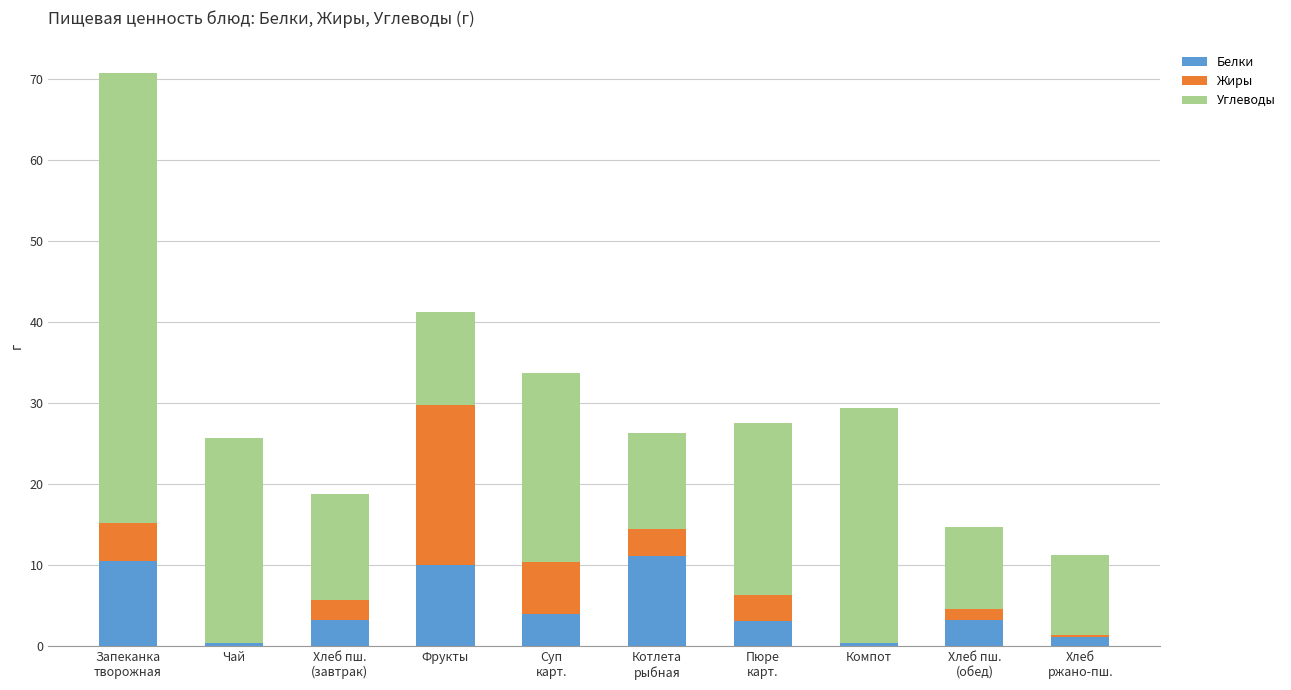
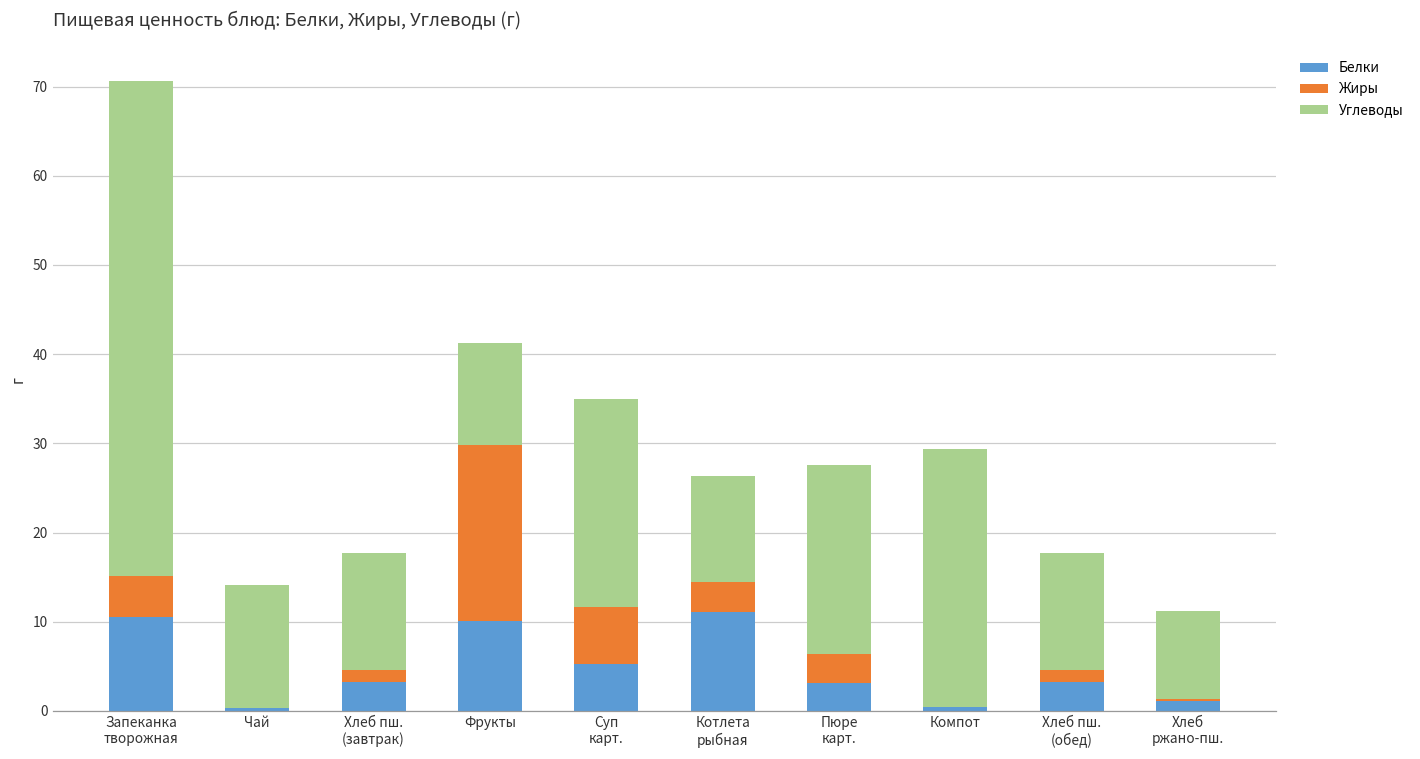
  {
    "Белки": {
      "Запеканка творожная": 11,
      "Чай": 0,
      "Хлеб пш. (завтрак)": 3,
      "Фрукты": 10,
-     "Суп карт.": 4,
+     "Суп карт.": 5,
      "Котлета рыбная": 11,
      "Пюре карт.": 3,
      "Компот": 0,
      "Хлеб пш. (обед)": 3,
      "Хлеб ржано-пш.": 1
    },
    "Жиры": {
      "Запеканка творожная": 5,
      "Чай": 0,
-     "Хлеб пш. (завтрак)": 3,
+     "Хлеб пш. (завтрак)": 1,
      "Фрукты": 20,
      "Суп карт.": 6,
      "Котлета рыбная": 3,
      "Пюре карт.": 3,
      "Компот": 0,
      "Хлеб пш. (обед)": 1
    },
    "Углеводы": {
      "Запеканка творожная": 56,
-     "Чай": 25,
+     "Чай": 14,
      "Хлеб пш. (завтрак)": 13,
      "Фрукты": 11,
      "Суп карт.": 23,
      "Котлета рыбная": 12,
      "Пюре карт.": 21,
      "Компот": 29,
-     "Хлеб пш. (обед)": 10,
+     "Хлеб пш. (обед)": 13,
      "Хлеб ржано-пш.": 10
    }
  }
